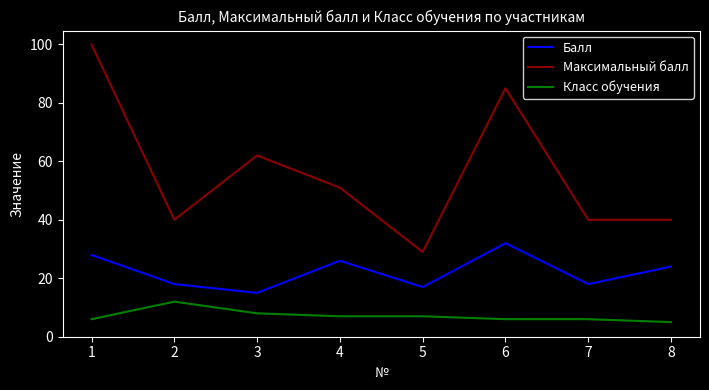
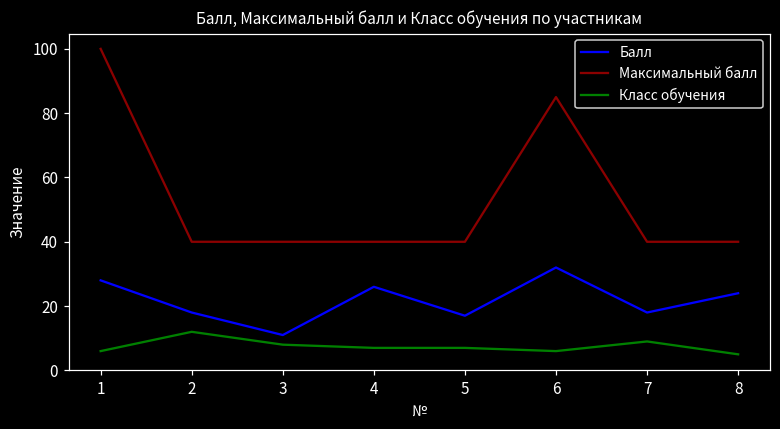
  {
    "Балл": {
      "1": 28,
      "2": 18,
-     "3": 15,
+     "3": 11,
      "4": 26,
      "5": 17,
      "6": 32,
      "7": 18,
      "8": 24
    },
    "Максимальный балл": {
      "1": 100,
      "2": 40,
-     "3": 62,
-     "4": 51,
-     "5": 29,
+     "3": 40,
+     "4": 40,
+     "5": 40,
      "6": 85,
      "7": 40,
      "8": 40
    },
    "Класс обучения": {
      "1": 6,
      "2": 12,
      "3": 8,
      "4": 7,
      "5": 7,
      "6": 6,
-     "7": 6,
+     "7": 9,
      "8": 5
    }
  }
